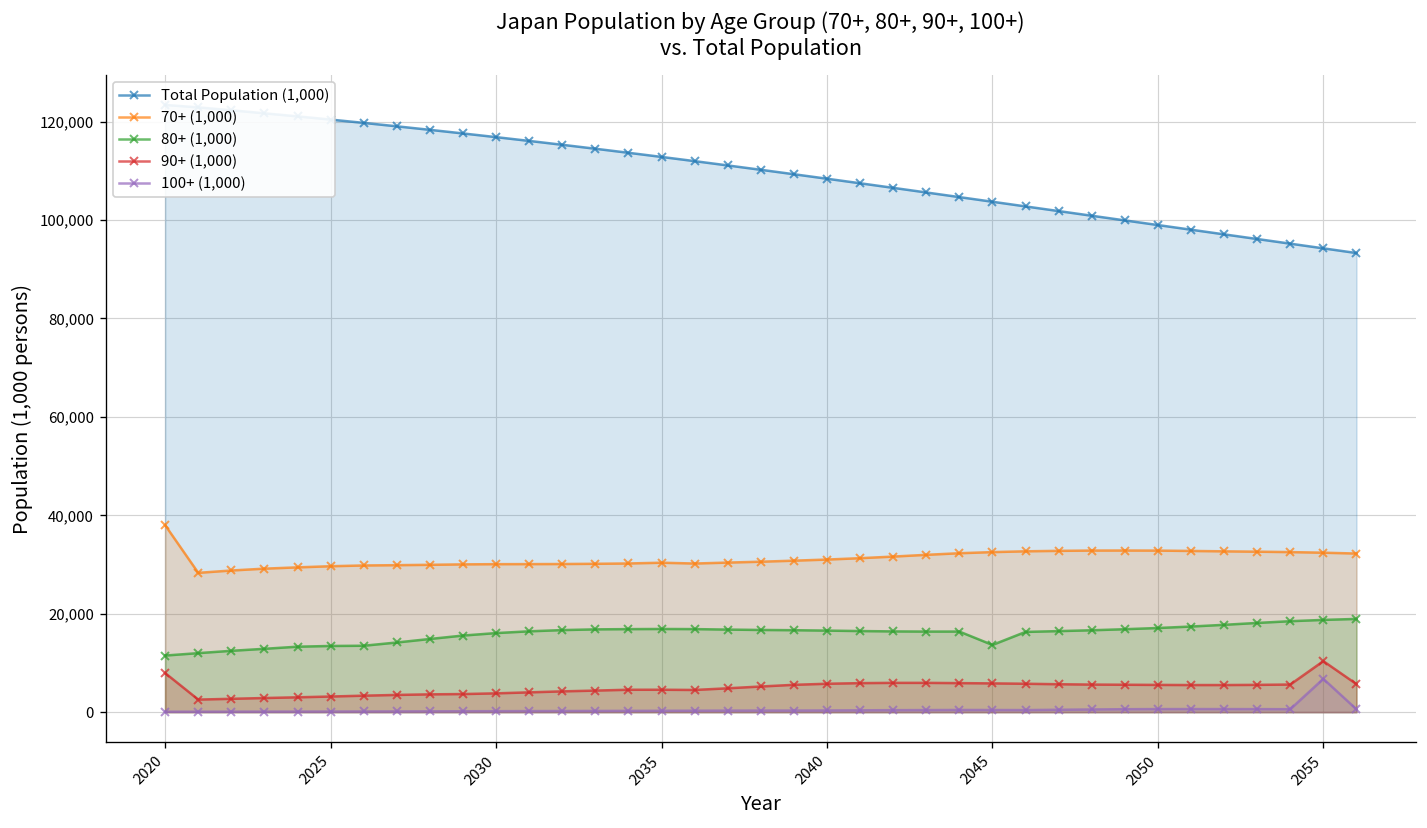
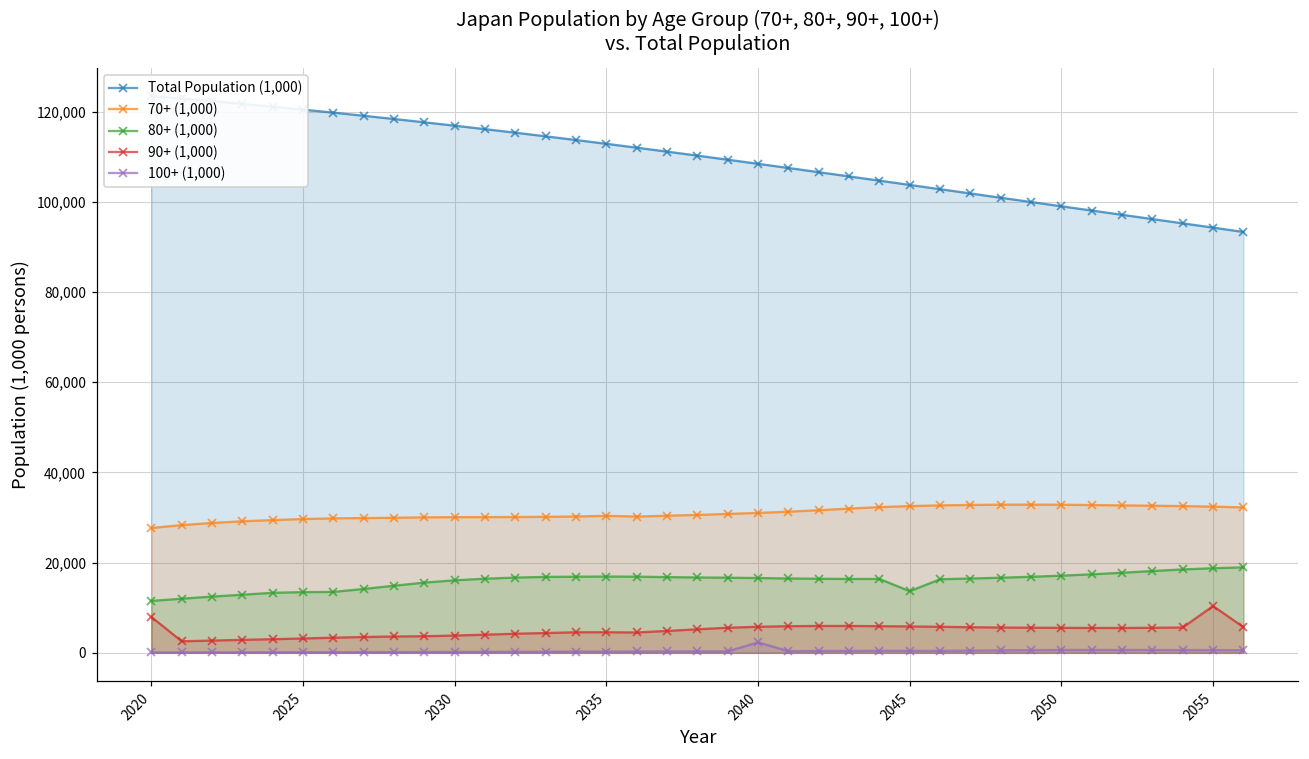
  {
    "Total Population (1,000)": {
      "2030": "117,000",
      "2035": "113,000",
      "2040": "108,000",
      "2045": "104,000",
      "2050": "99,000",
      "2055": "94,000"
    },
    "70+ (1,000)": {
-     "2020": "38,000",
+     "2020": "28,000",
      "2025": "30,000",
      "2030": "30,000",
      "2035": "30,000",
      "2040": "31,000",
      "2045": "33,000",
      "2050": "33,000",
      "2055": "32,000"
    },
    "80+ (1,000)": {
      "2020": "11,000",
      "2025": "13,000",
      "2030": "16,000",
      "2035": "17,000",
      "2040": "17,000",
      "2045": "14,000",
      "2050": "17,000",
      "2055": "19,000"
    },
    "90+ (1,000)": {
      "2020": "8,000",
      "2025": "3,000",
      "2030": "4,000",
      "2035": "5,000",
      "2040": "6,000",
      "2045": "6,000",
      "2050": "6,000",
      "2055": "10,000"
    },
    "100+ (1,000)": {
      "2020": "0",
      "2025": "0",
      "2030": "0",
      "2035": "0",
-     "2040": "0",
+     "2040": "2,000",
      "2045": "0",
      "2050": "1,000",
-     "2055": "7,000"
+     "2055": "1,000"
    }
  }
